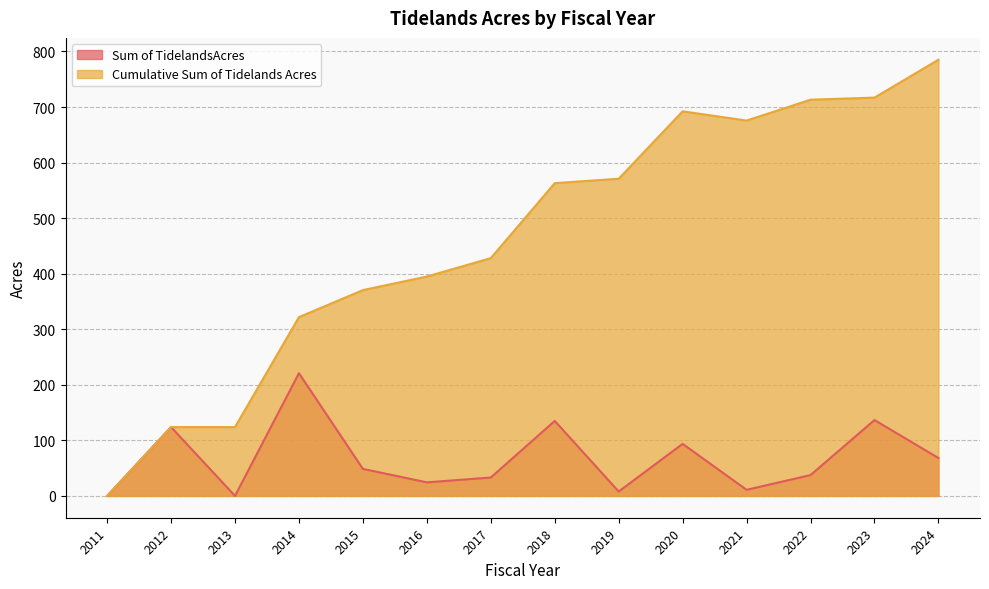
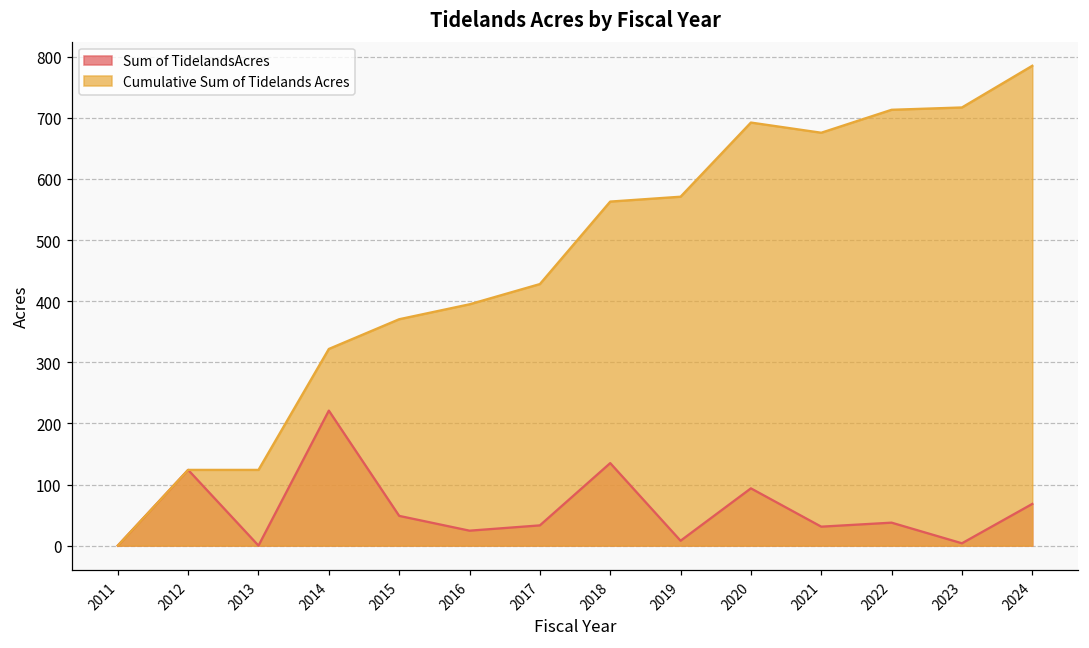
  {
    "Sum of TidelandsAcres": {
      "2013": 0,
      "2014": 220,
      "2015": 50,
      "2016": 20,
      "2017": 30,
      "2018": 130,
      "2019": 10,
      "2020": 90,
-     "2021": 10,
+     "2021": 30,
      "2022": 40,
-     "2023": 140,
+     "2023": 0,
      "2024": 70
    },
    "Cumulative Sum of Tidelands Acres": {
      "2013": 120,
      "2014": 320,
      "2015": 370,
      "2016": 390,
      "2017": 430,
      "2018": 560,
      "2019": 570,
      "2020": 690,
      "2021": 680,
      "2022": 710,
      "2023": 720,
      "2024": 790
    }
  }
